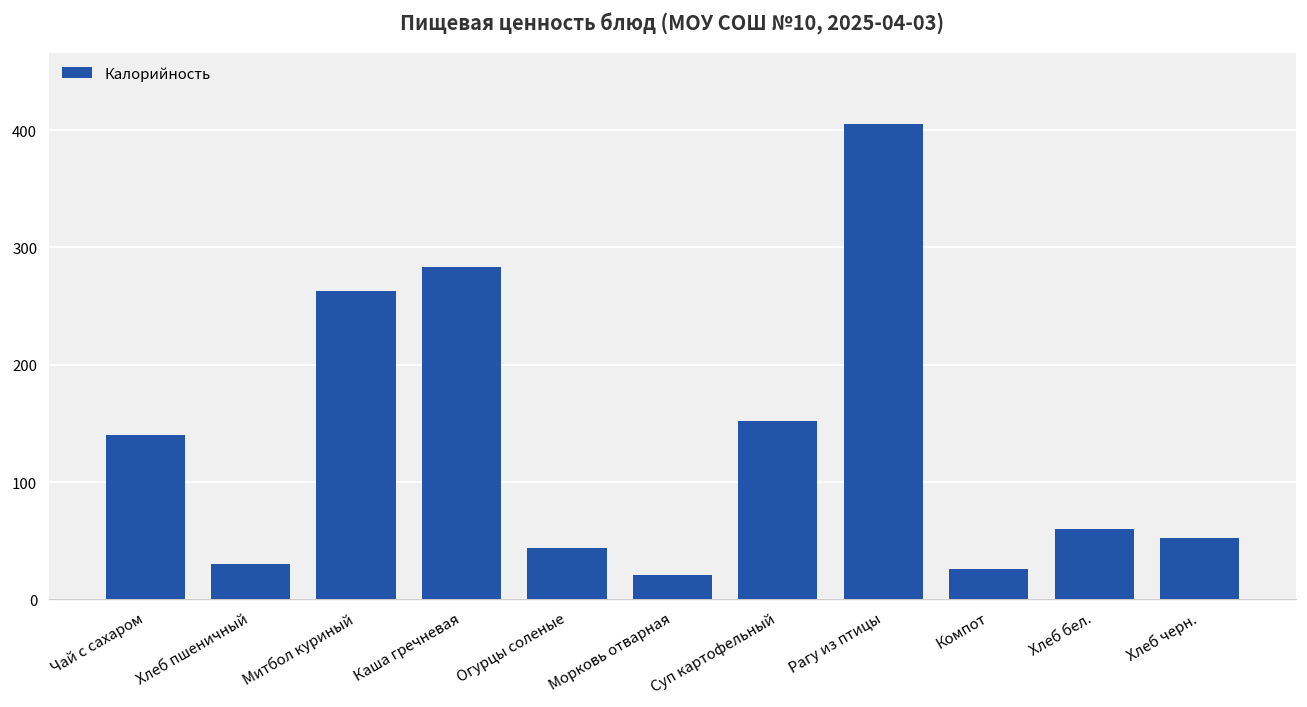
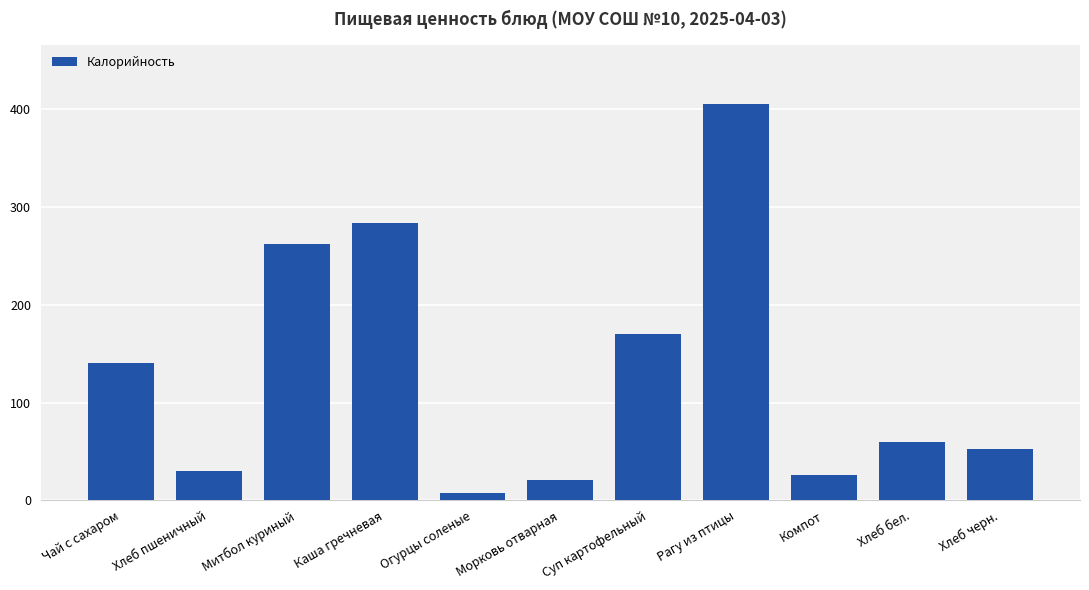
  {
    "Чай с сахаром": 140,
    "Хлеб пшеничный": 30,
    "Митбол куриный": 260,
    "Каша гречневая": 280,
-   "Огурцы соленые": 40,
+   "Огурцы соленые": 10,
    "Морковь отварная": 20,
-   "Суп картофельный": 150,
+   "Суп картофельный": 170,
    "Рагу из птицы": 410,
    "Компот": 30,
    "Хлеб бел.": 60,
    "Хлеб черн.": 50
  }
